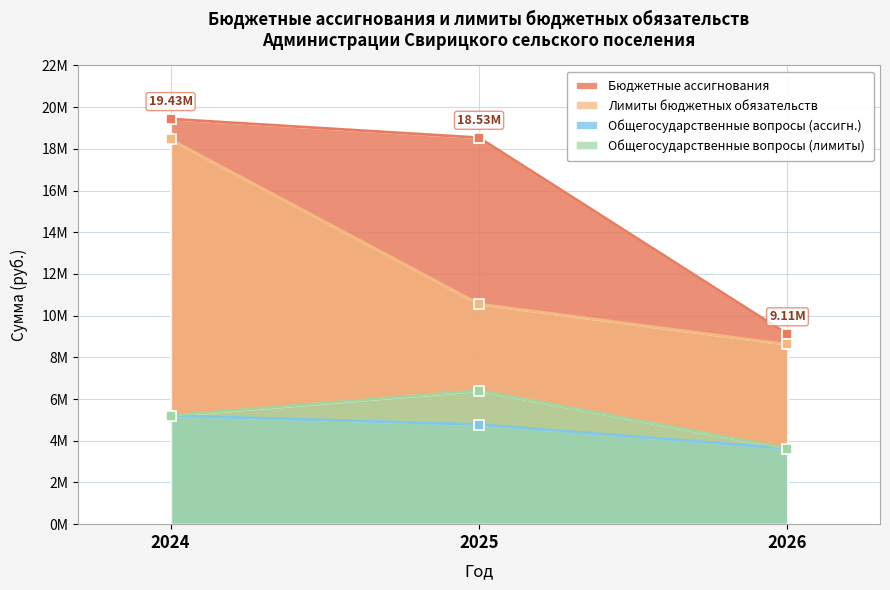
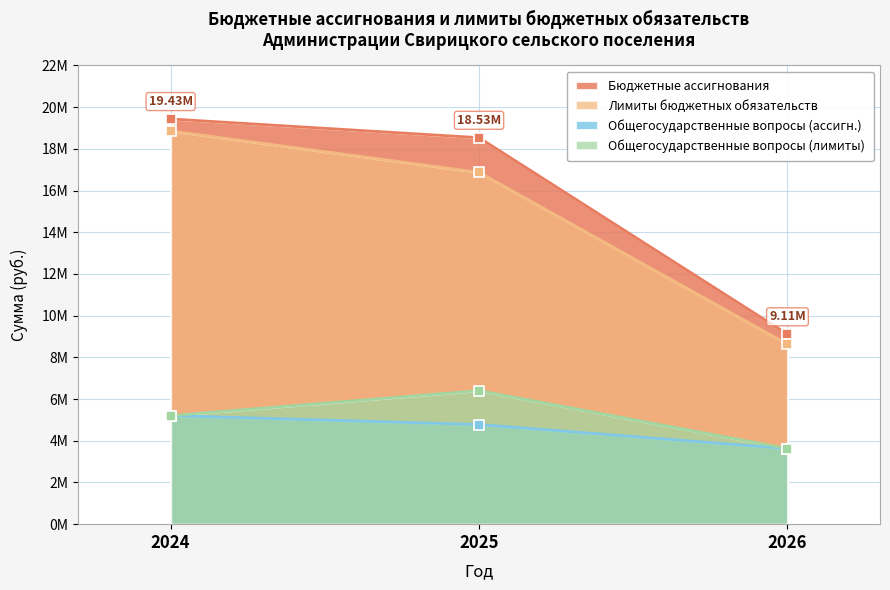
  {
    "Лимиты бюджетных обязательств": {
-     "2024": 18400000,
-     "2025": 10600000,
+     "2024": 18900000,
+     "2025": 16900000,
      "2026": 8600000
    },
    "Общегосударственные вопросы (ассигн.)": {
      "2025": 4800000
    },
    "Общегосударственные вопросы (лимиты)": {
      "2025": 6400000
    }
  }
